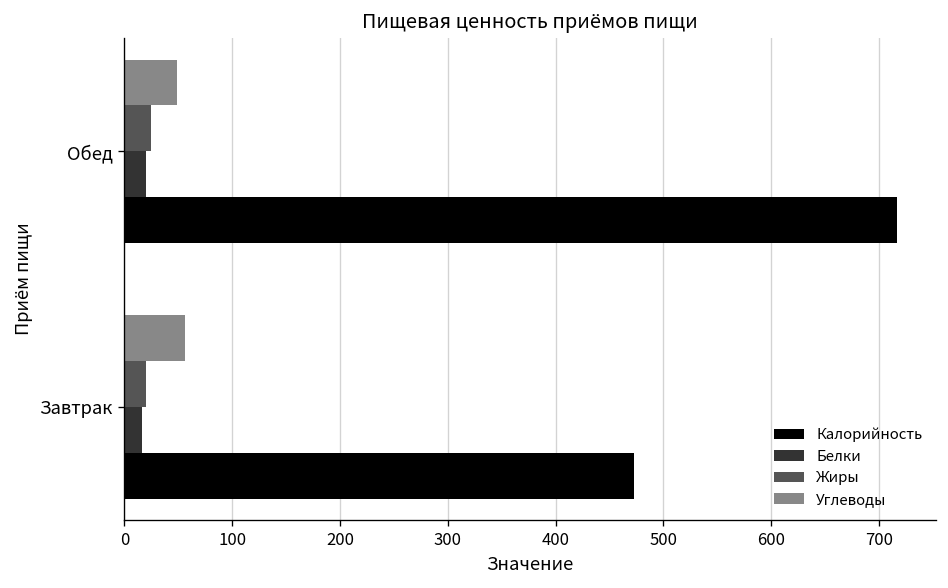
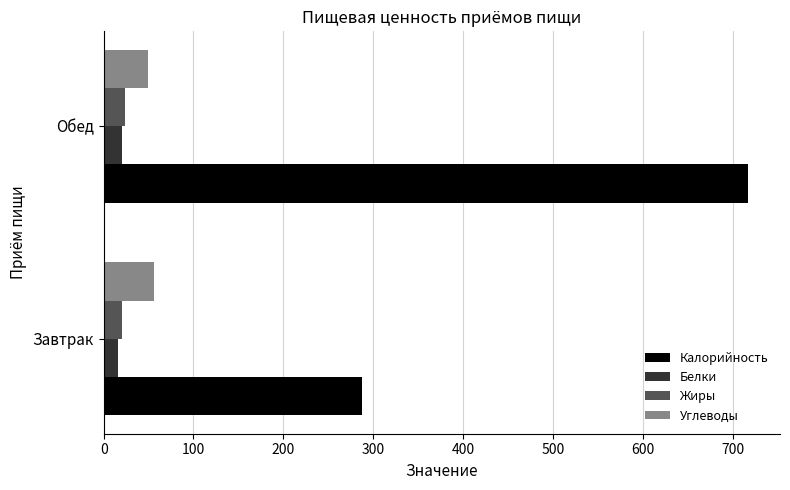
  {
    "Калорийность": {
      "Обед": 720,
-     "Завтрак": 470
+     "Завтрак": 290
    },
    "Углеводы": {
      "Обед": 50,
      "Завтрак": 60
    }
  }
